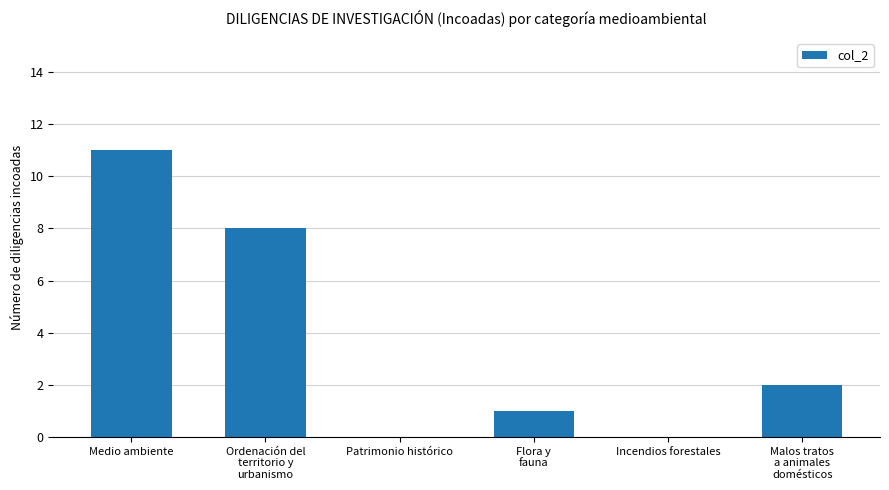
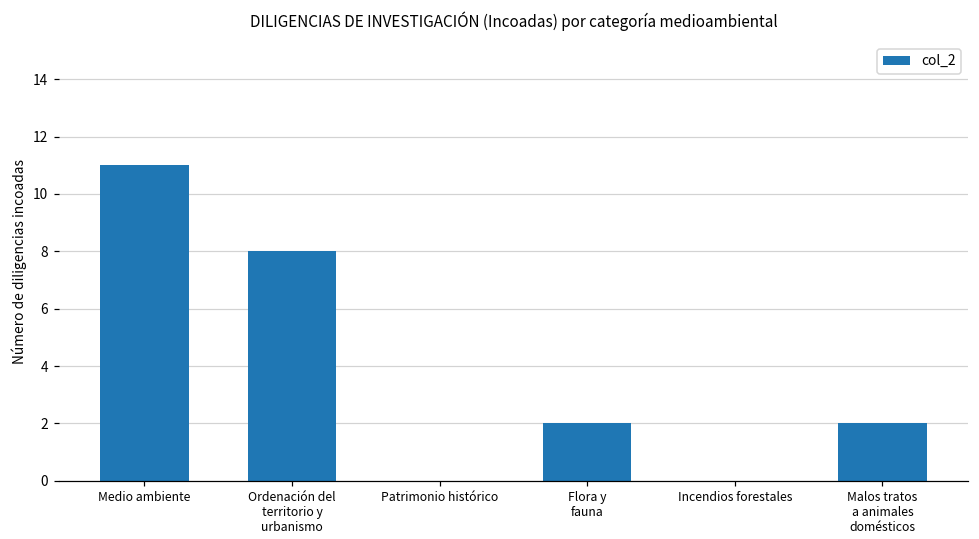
  {
    "Medio ambiente": 11,
    "Ordenación del territorio y urbanismo": 8,
    "Patrimonio histórico": 0,
-   "Flora y fauna": 1,
+   "Flora y fauna": 2,
    "Incendios forestales": 0,
    "Malos tratos a animales domésticos": 2
  }
